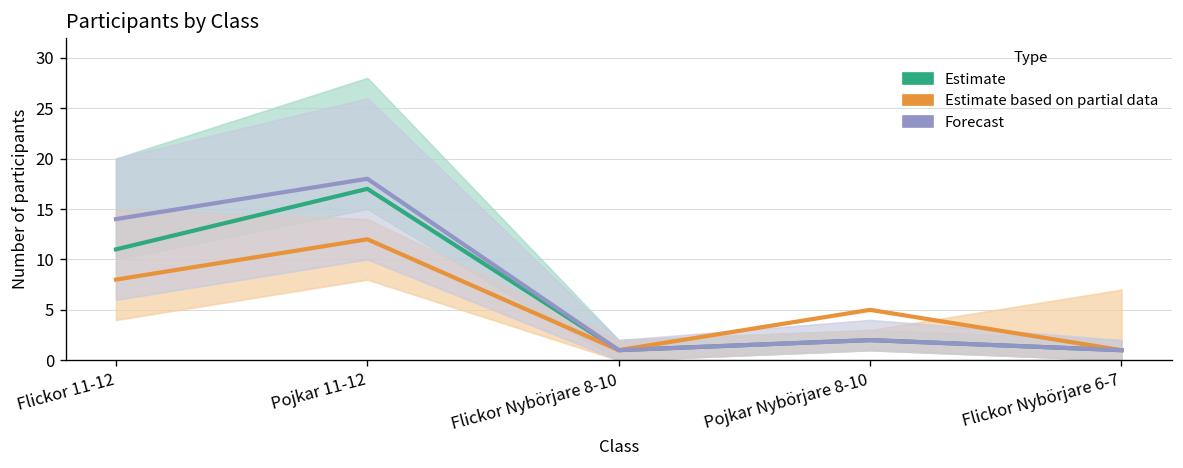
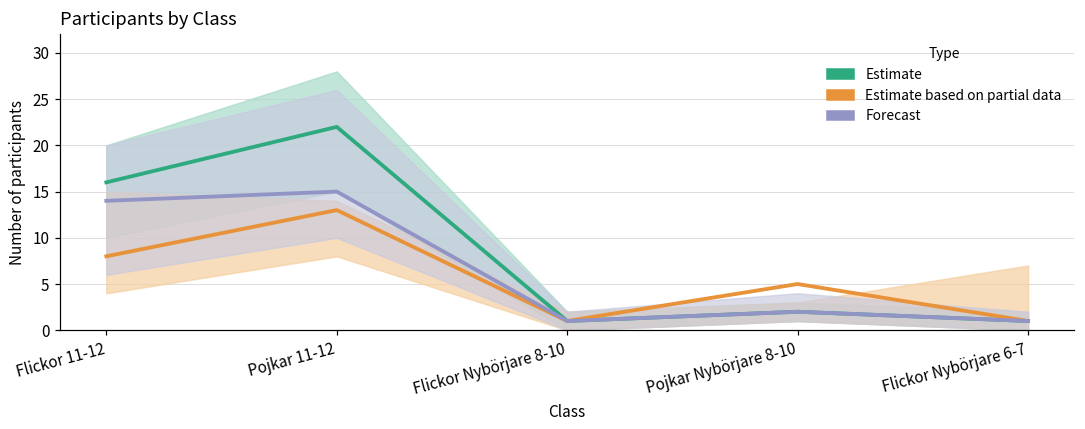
  {
    "Estimate": {
-     "Flickor 11-12": 11,
-     "Pojkar 11-12": 17
+     "Flickor 11-12": 16,
+     "Pojkar 11-12": 22
    },
    "Estimate based on partial data": {
      "Flickor 11-12": 8,
-     "Pojkar 11-12": 12,
+     "Pojkar 11-12": 13,
      "Pojkar Nybörjare 8-10": 5
    },
    "Forecast": {
      "Flickor 11-12": 14,
-     "Pojkar 11-12": 18
+     "Pojkar 11-12": 15
    }
  }
